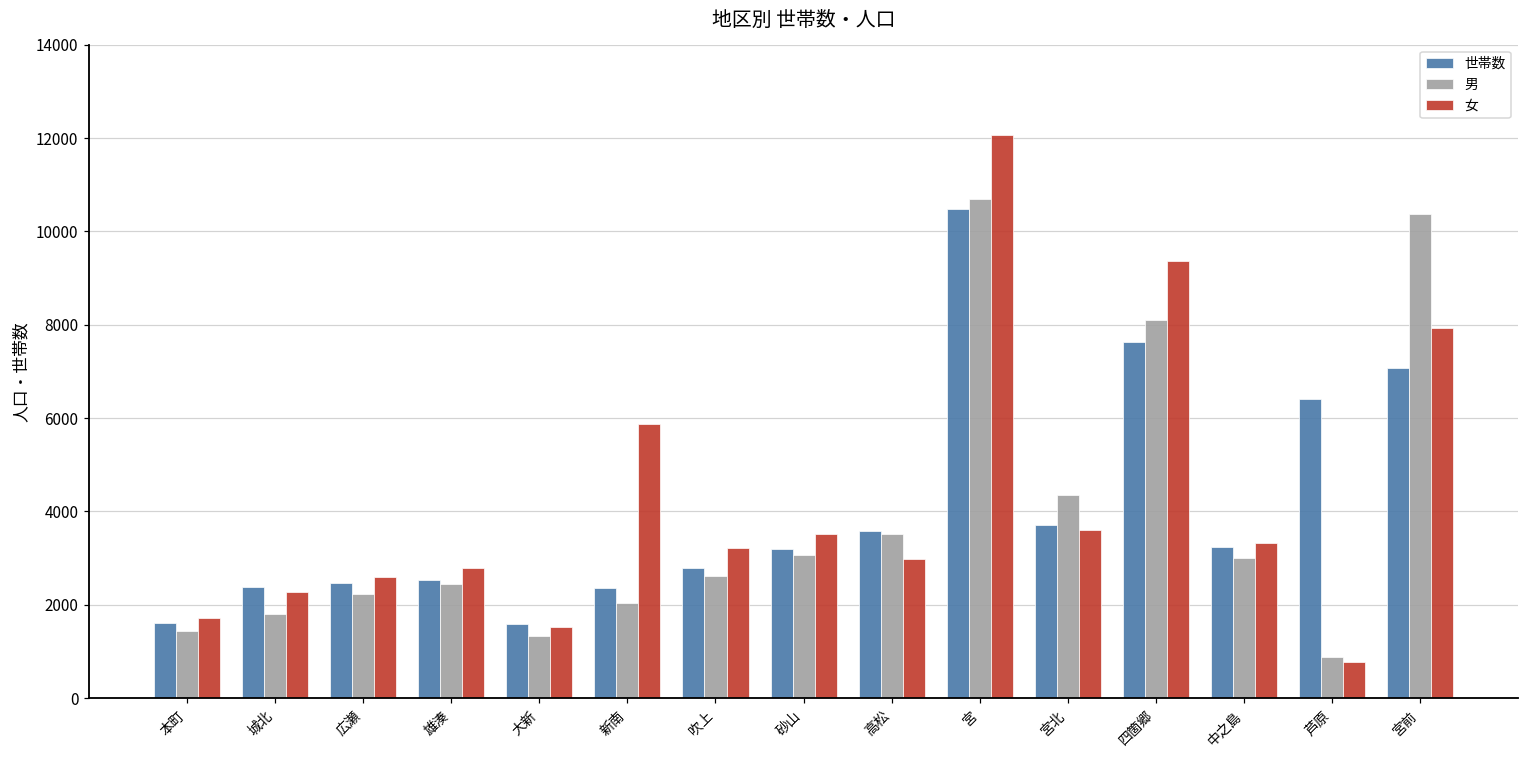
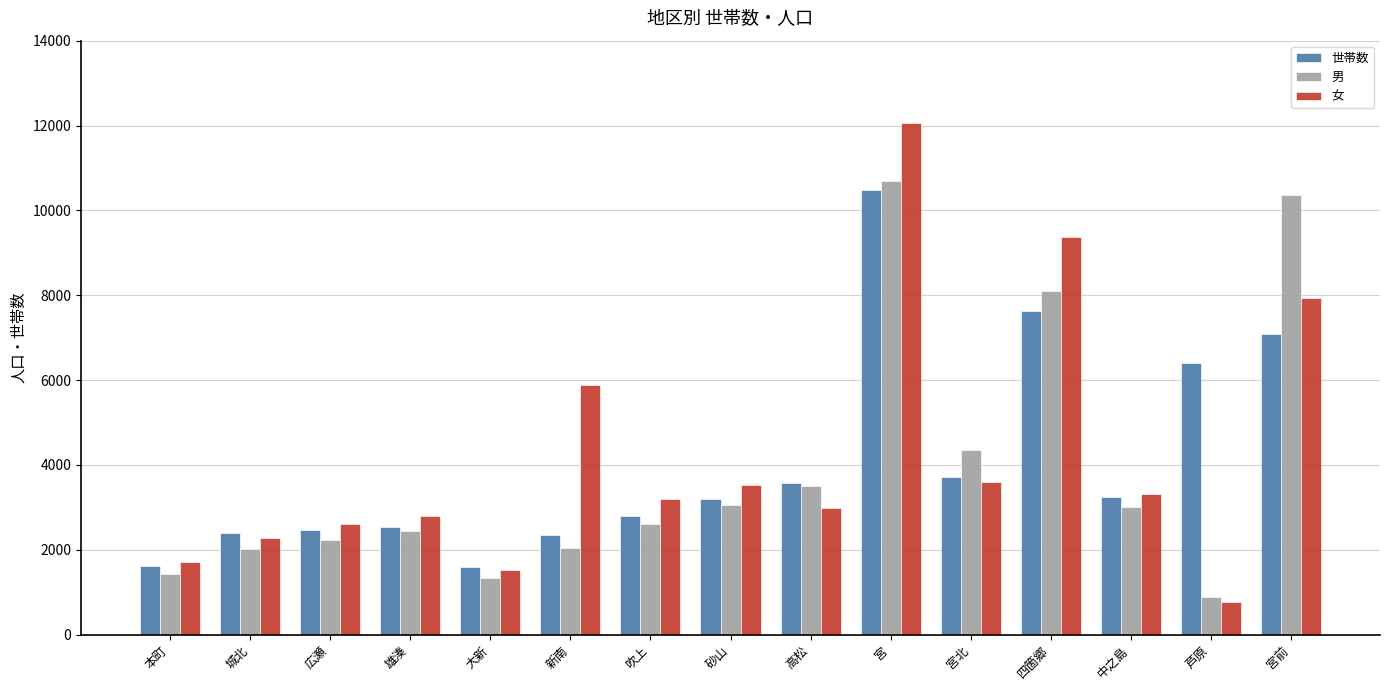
  {
    "世帯数": {
      "本町": 1600,
      "城北": 2400,
      "広瀬": 2500,
      "雄湊": 2500,
      "大新": 1600,
      "新南": 2300,
      "吹上": 2800,
      "砂山": 3200,
      "高松": 3600,
      "宮": 10500,
      "宮北": 3700,
      "四箇郷": 7600,
      "中之島": 3200,
      "芦原": 6400,
      "宮前": 7100
    },
    "男": {
      "本町": 1400,
-     "城北": 1800,
+     "城北": 2000,
      "広瀬": 2200,
      "雄湊": 2400,
      "大新": 1300,
      "新南": 2000,
      "吹上": 2600,
      "砂山": 3100,
      "高松": 3500,
      "宮": 10700,
      "宮北": 4400,
      "四箇郷": 8100,
      "中之島": 3000,
      "芦原": 900,
      "宮前": 10400
    },
    "女": {
      "本町": 1700,
      "城北": 2300,
      "広瀬": 2600,
      "雄湊": 2800,
      "大新": 1500,
      "新南": 5900,
      "吹上": 3200,
      "砂山": 3500,
      "高松": 3000,
      "宮": 12100,
      "宮北": 3600,
      "四箇郷": 9400,
      "中之島": 3300,
      "芦原": 800,
      "宮前": 7900
    }
  }
